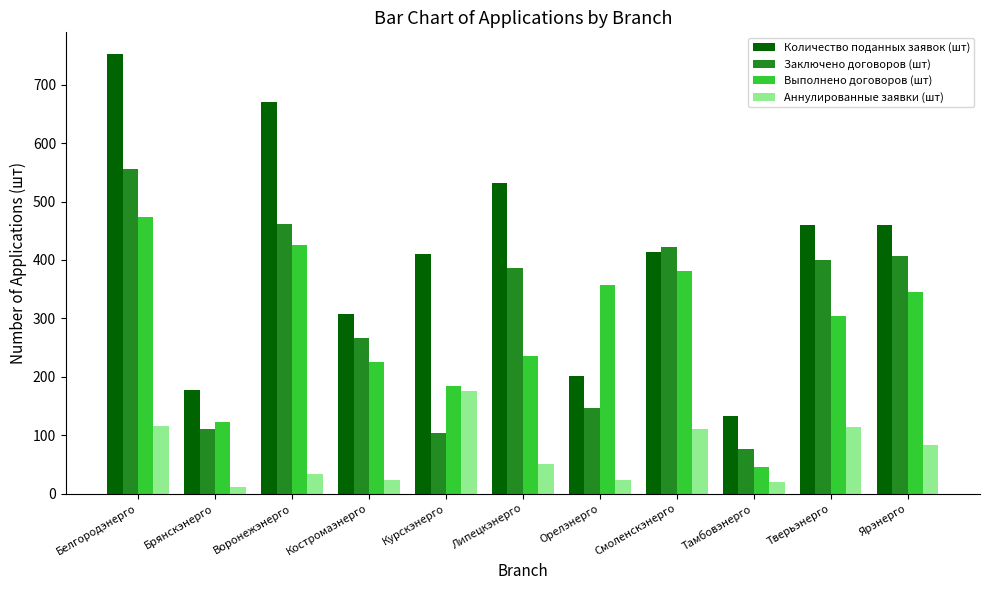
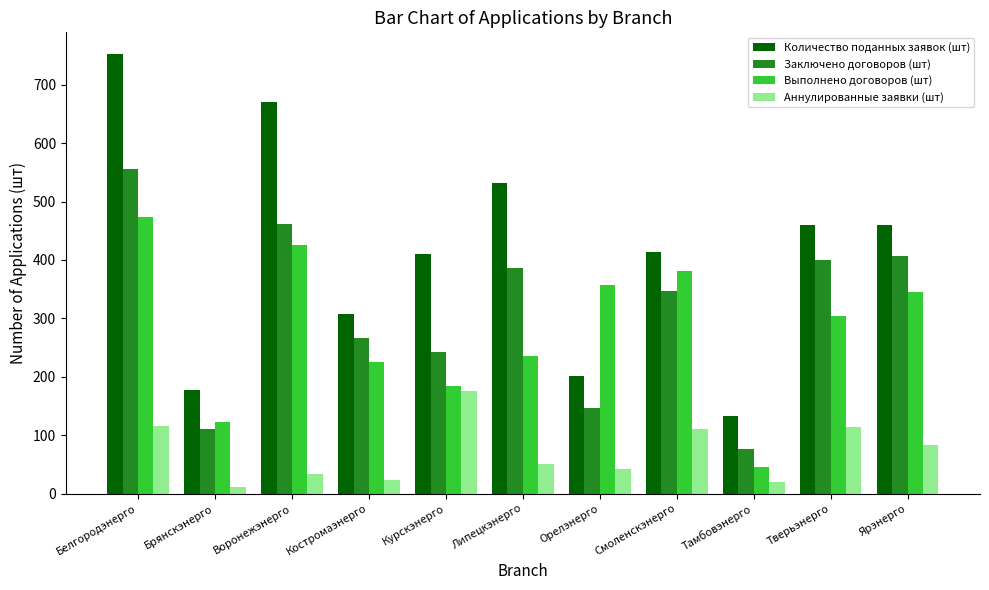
  {
    "Количество поданных заявок (шт)": {
      "Белгородэнерго": 750,
      "Брянскэнерго": 180,
      "Воронежэнерго": 670,
      "Костромаэнерго": 310,
      "Курскэнерго": 410,
      "Липецкэнерго": 530,
      "Орелэнерго": 200,
      "Смоленскэнерго": 410,
      "Тамбовэнерго": 130,
      "Тверьэнерго": 460,
      "Ярэнерго": 460
    },
    "Заключено договоров (шт)": {
      "Белгородэнерго": 560,
      "Брянскэнерго": 110,
      "Воронежэнерго": 460,
      "Костромаэнерго": 270,
-     "Курскэнерго": 100,
+     "Курскэнерго": 240,
      "Липецкэнерго": 390,
      "Орелэнерго": 150,
-     "Смоленскэнерго": 420,
+     "Смоленскэнерго": 350,
      "Тамбовэнерго": 80,
      "Тверьэнерго": 400,
      "Ярэнерго": 410
    },
    "Выполнено договоров (шт)": {
      "Белгородэнерго": 470,
      "Брянскэнерго": 120,
      "Воронежэнерго": 430,
      "Костромаэнерго": 230,
      "Курскэнерго": 190,
      "Липецкэнерго": 240,
      "Орелэнерго": 360,
      "Смоленскэнерго": 380,
      "Тамбовэнерго": 50,
      "Тверьэнерго": 300,
      "Ярэнерго": 350
    },
    "Аннулированные заявки (шт)": {
      "Белгородэнерго": 120,
      "Брянскэнерго": 10,
      "Воронежэнерго": 30,
      "Костромаэнерго": 20,
      "Курскэнерго": 180,
      "Липецкэнерго": 50,
-     "Орелэнерго": 20,
+     "Орелэнерго": 40,
      "Смоленскэнерго": 110,
      "Тамбовэнерго": 20,
      "Тверьэнерго": 110,
      "Ярэнерго": 80
    }
  }
